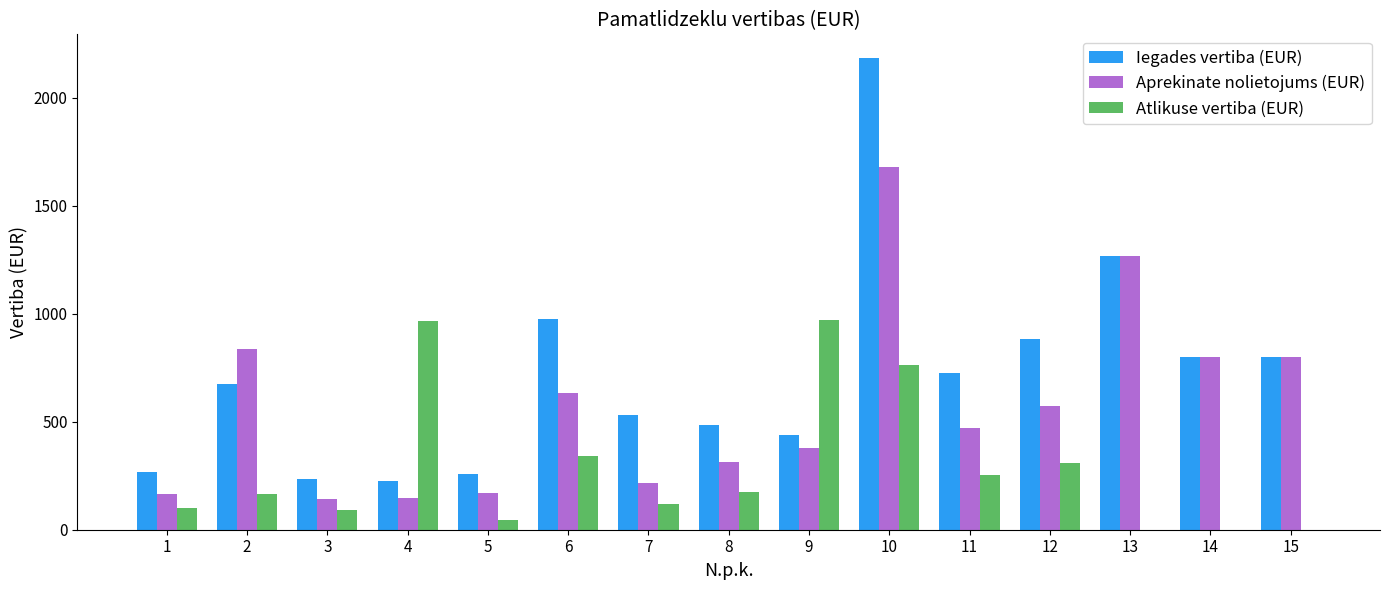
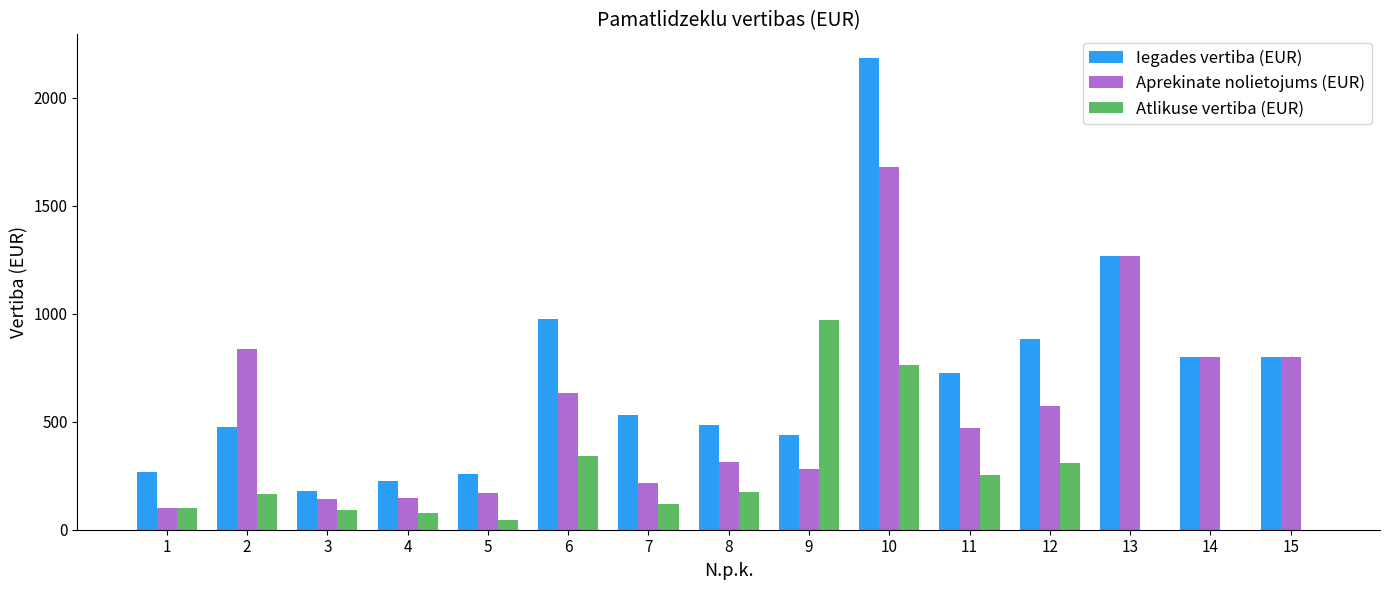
  {
    "Iegades vertiba (EUR)": {
      "1": 270,
-     "2": 670,
-     "3": 230,
+     "2": 480,
+     "3": 180,
      "4": 230,
      "5": 260,
      "6": 970,
      "7": 530,
      "8": 490,
      "9": 440,
      "10": 2180,
      "11": 730,
      "12": 880,
      "13": 1270,
      "14": 800,
      "15": 800
    },
    "Aprekinate nolietojums (EUR)": {
-     "1": 160,
+     "1": 100,
      "2": 840,
      "3": 140,
      "4": 150,
      "5": 170,
      "6": 630,
      "7": 220,
      "8": 310,
-     "9": 380,
+     "9": 280,
      "10": 1680,
      "11": 470,
      "12": 570,
      "13": 1270,
      "14": 800,
      "15": 800
    },
    "Atlikuse vertiba (EUR)": {
      "1": 100,
      "2": 170,
      "3": 90,
-     "4": 970,
+     "4": 80,
      "5": 50,
      "6": 340,
      "7": 120,
      "8": 170,
      "9": 970,
      "10": 760,
      "11": 250,
      "12": 310,
      "13": 0,
      "14": 0,
      "15": 0
    }
  }
